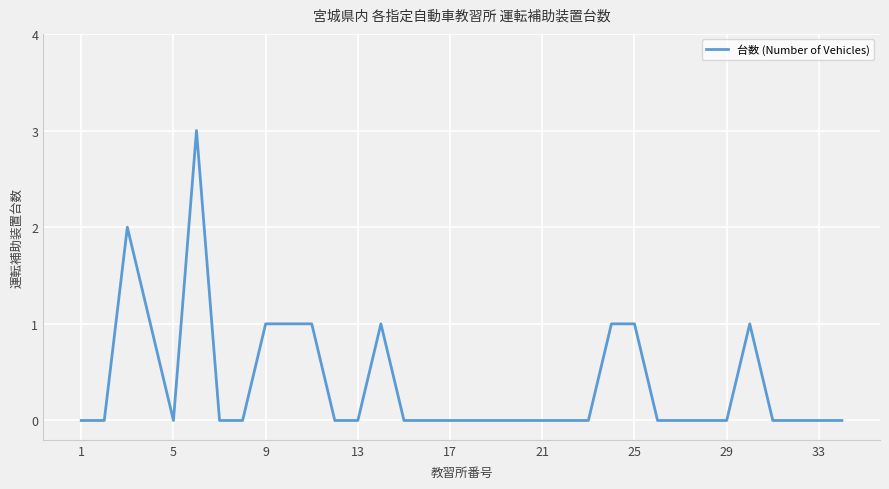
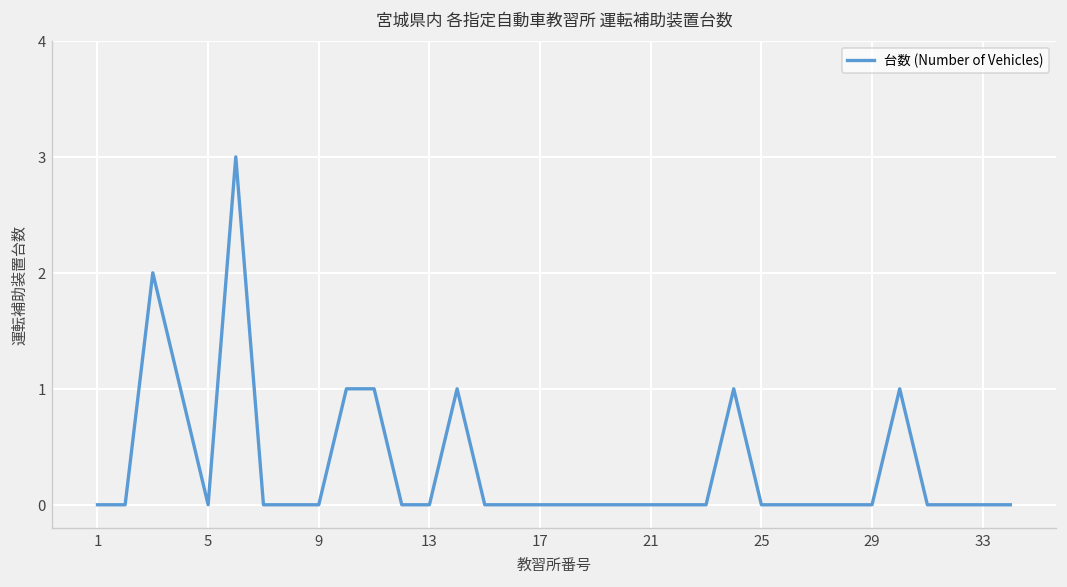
  {
    "1": 0,
    "5": 0,
-   "9": 1,
+   "9": 0,
    "13": 0,
    "17": 0,
    "21": 0,
-   "25": 1,
+   "25": 0,
    "29": 0,
    "33": 0
  }
